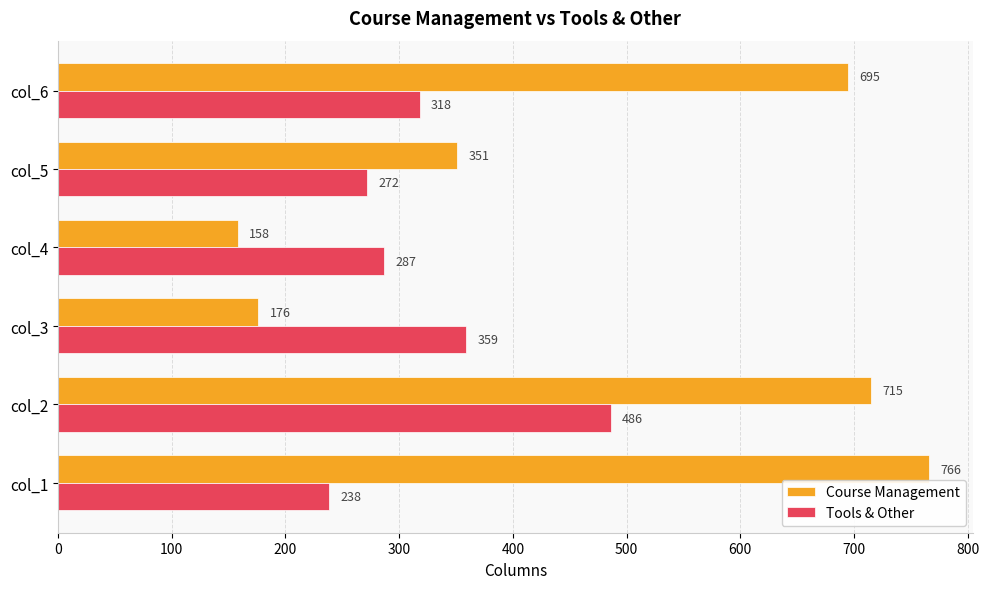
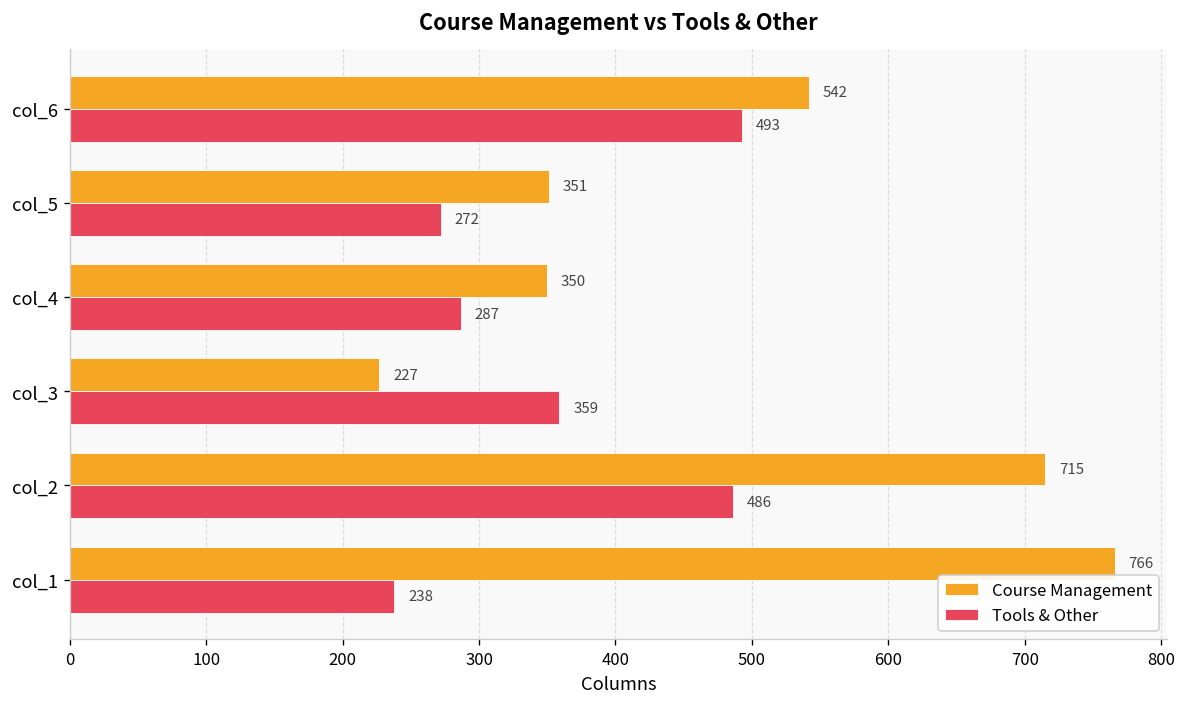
  {
    "Course Management": {
-     "col_6": 695,
+     "col_6": 542,
      "col_5": 351,
-     "col_4": 158,
-     "col_3": 176,
+     "col_4": 350,
+     "col_3": 227,
      "col_2": 715,
      "col_1": 766
    },
    "Tools & Other": {
-     "col_6": 318,
+     "col_6": 493,
      "col_5": 272,
      "col_4": 287,
      "col_3": 359,
      "col_2": 486,
      "col_1": 238
    }
  }
